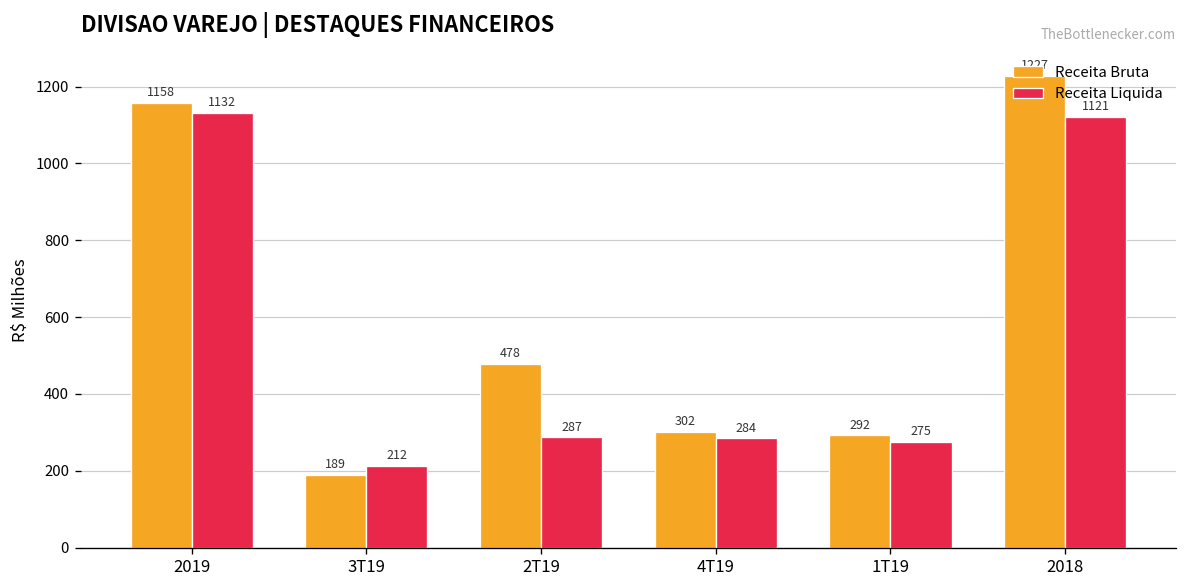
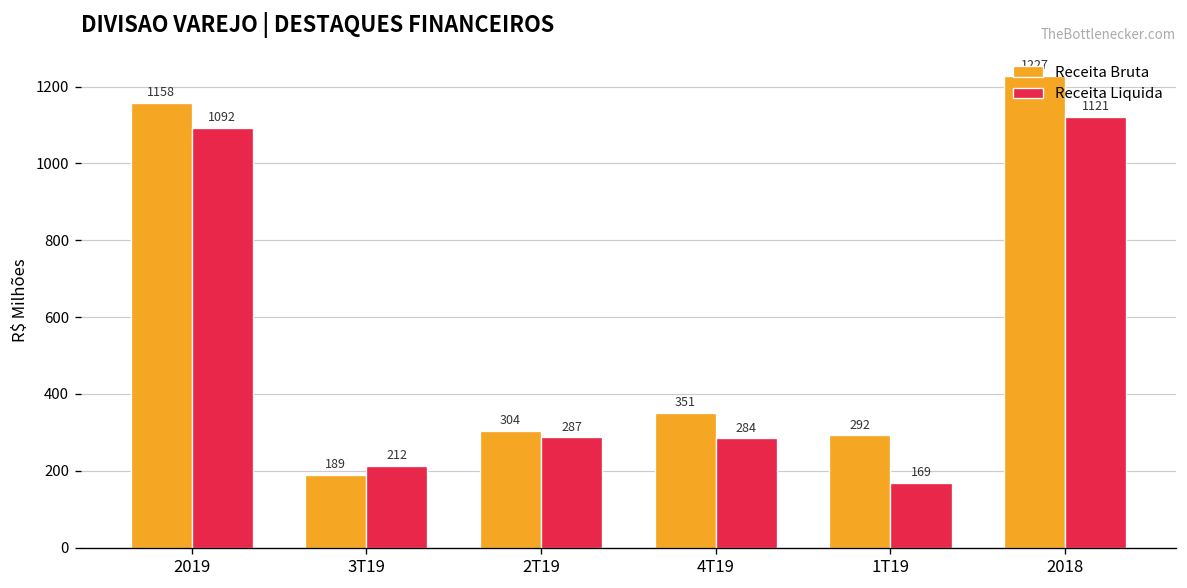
  {
    "Receita Bruta": {
      "2019": 1158,
      "3T19": 189,
-     "2T19": 478,
-     "4T19": 302,
+     "2T19": 304,
+     "4T19": 351,
      "1T19": 292,
      "2018": 1227
    },
    "Receita Liquida": {
-     "2019": 1132,
+     "2019": 1092,
      "3T19": 212,
      "2T19": 287,
      "4T19": 284,
-     "1T19": 275,
+     "1T19": 169,
      "2018": 1121
    }
  }
